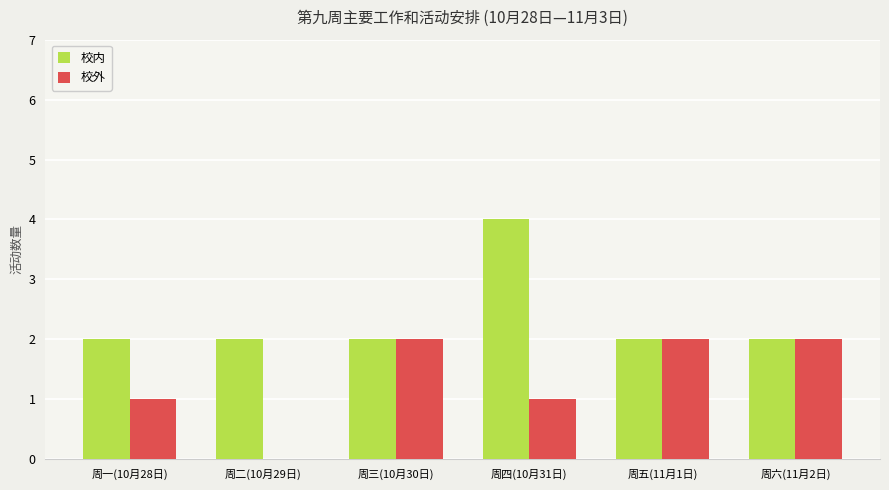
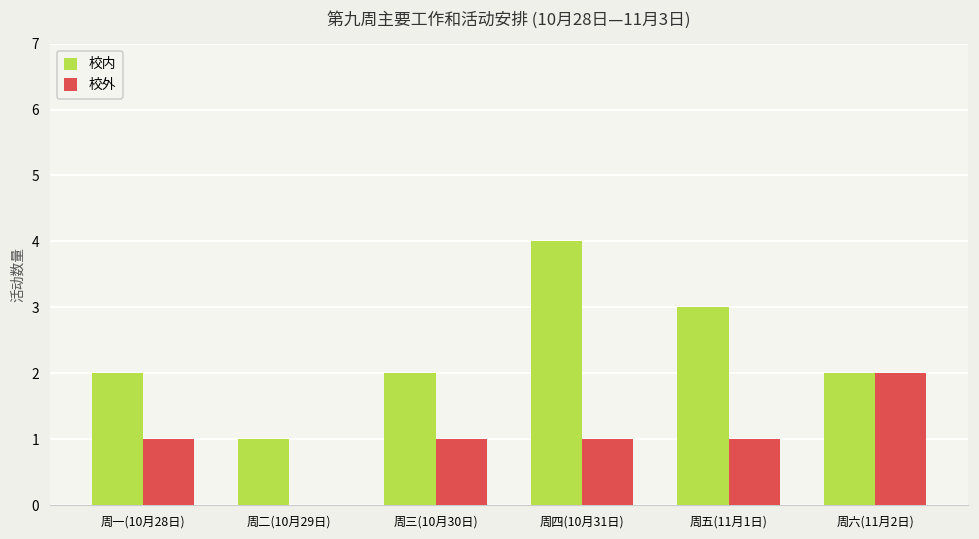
  {
    "校内": {
      "周一(10月28日)": 2,
-     "周二(10月29日)": 2,
+     "周二(10月29日)": 1,
      "周三(10月30日)": 2,
      "周四(10月31日)": 4,
-     "周五(11月1日)": 2,
+     "周五(11月1日)": 3,
      "周六(11月2日)": 2
    },
    "校外": {
      "周一(10月28日)": 1,
      "周二(10月29日)": 0,
-     "周三(10月30日)": 2,
+     "周三(10月30日)": 1,
      "周四(10月31日)": 1,
-     "周五(11月1日)": 2,
+     "周五(11月1日)": 1,
      "周六(11月2日)": 2
    }
  }
